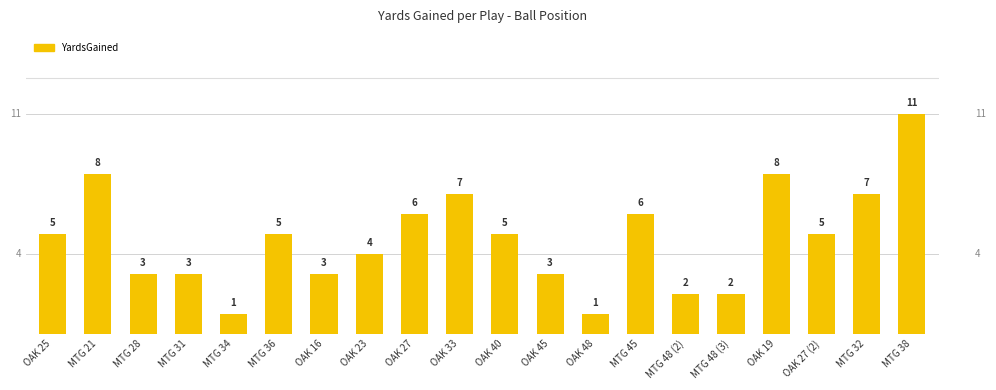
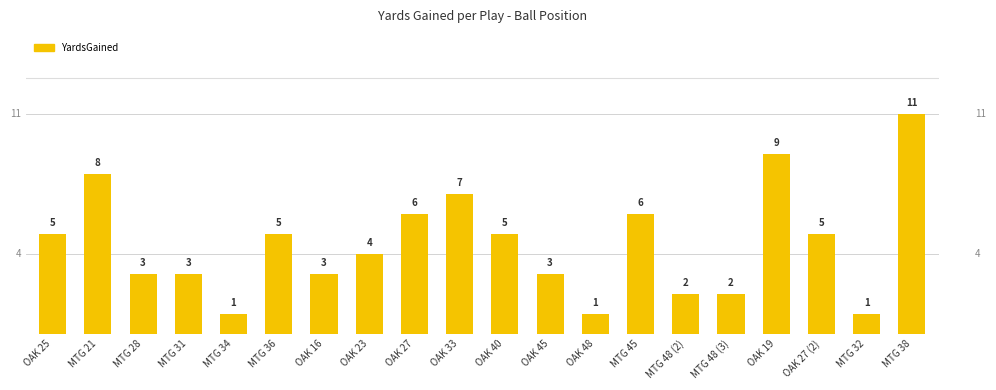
  {
    "OAK 25": 5,
    "MTG 21": 8,
    "MTG 28": 3,
    "MTG 31": 3,
    "MTG 34": 1,
    "MTG 36": 5,
    "OAK 16": 3,
    "OAK 23": 4,
    "OAK 27": 6,
    "OAK 33": 7,
    "OAK 40": 5,
    "OAK 45": 3,
    "OAK 48": 1,
    "MTG 45": 6,
    "MTG 48 (2)": 2,
    "MTG 48 (3)": 2,
-   "OAK 19": 8,
+   "OAK 19": 9,
    "OAK 27 (2)": 5,
-   "MTG 32": 7,
+   "MTG 32": 1,
    "MTG 38": 11
  }
